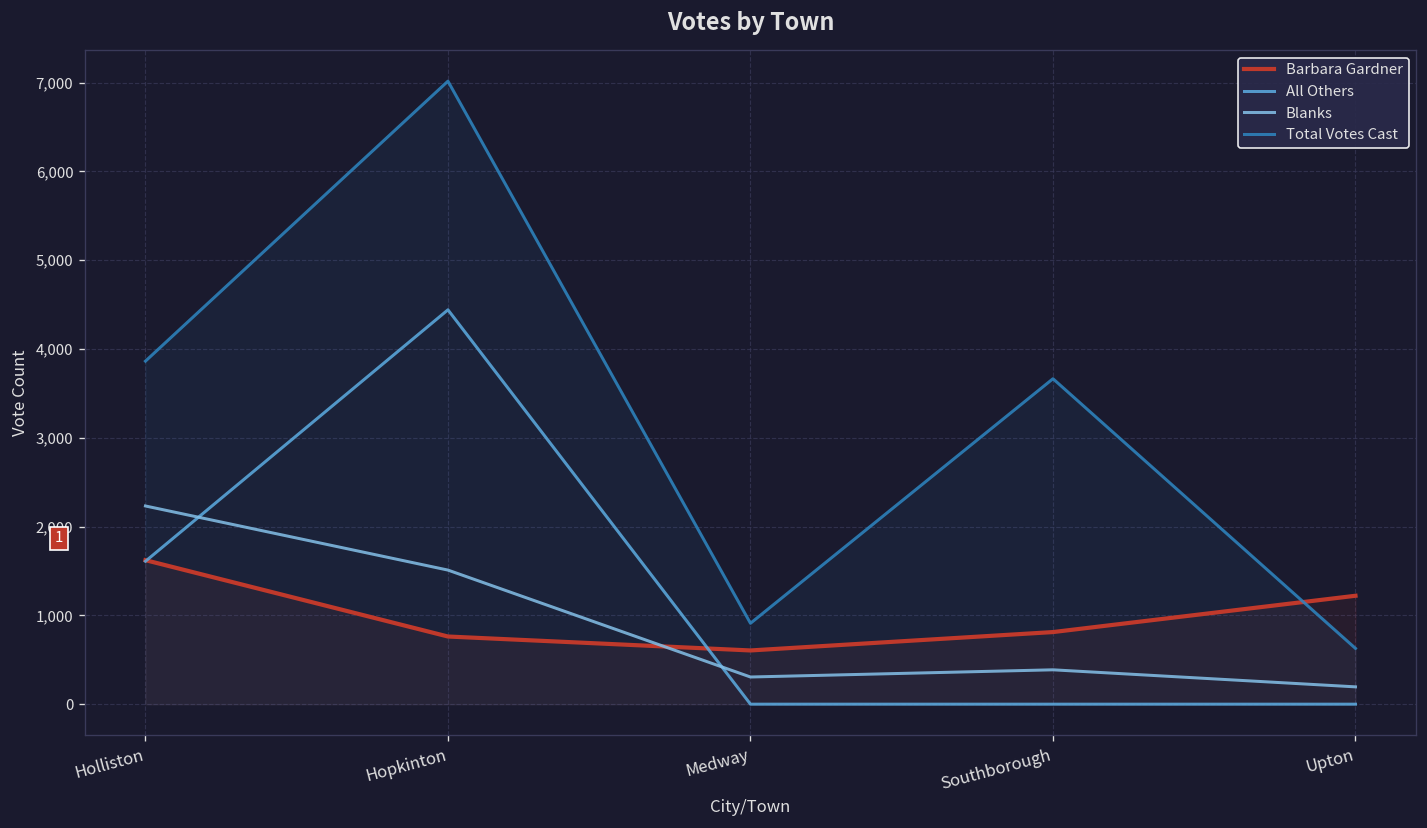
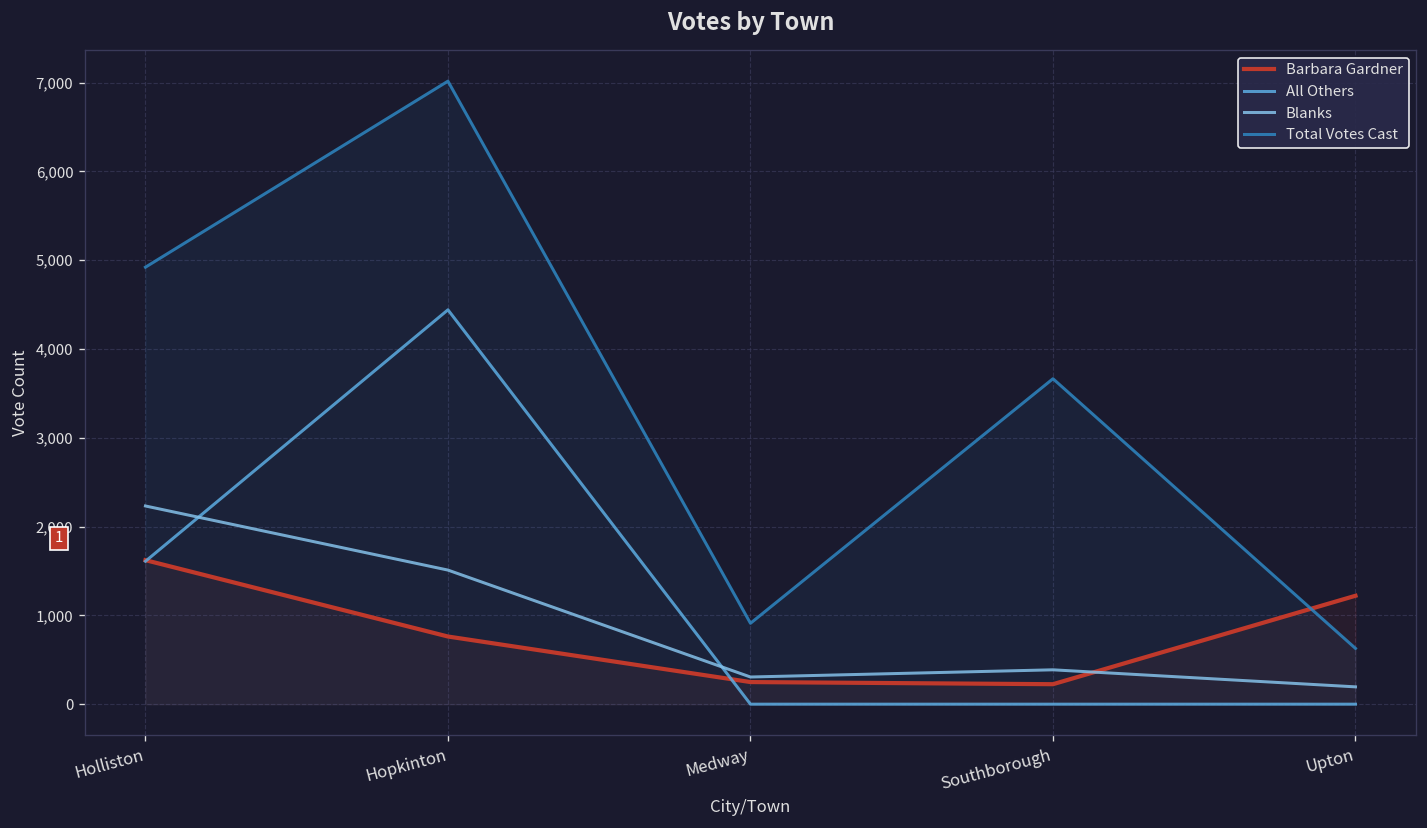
  {
    "Barbara Gardner": {
      "Hopkinton": "800",
-     "Medway": "600",
-     "Southborough": "800",
+     "Medway": "200",
+     "Southborough": "200",
      "Upton": "1,200"
    },
    "Total Votes Cast": {
-     "Holliston": "3,900",
+     "Holliston": "4,900",
      "Hopkinton": "7,000",
      "Medway": "900",
      "Southborough": "3,700",
      "Upton": "600"
    }
  }
